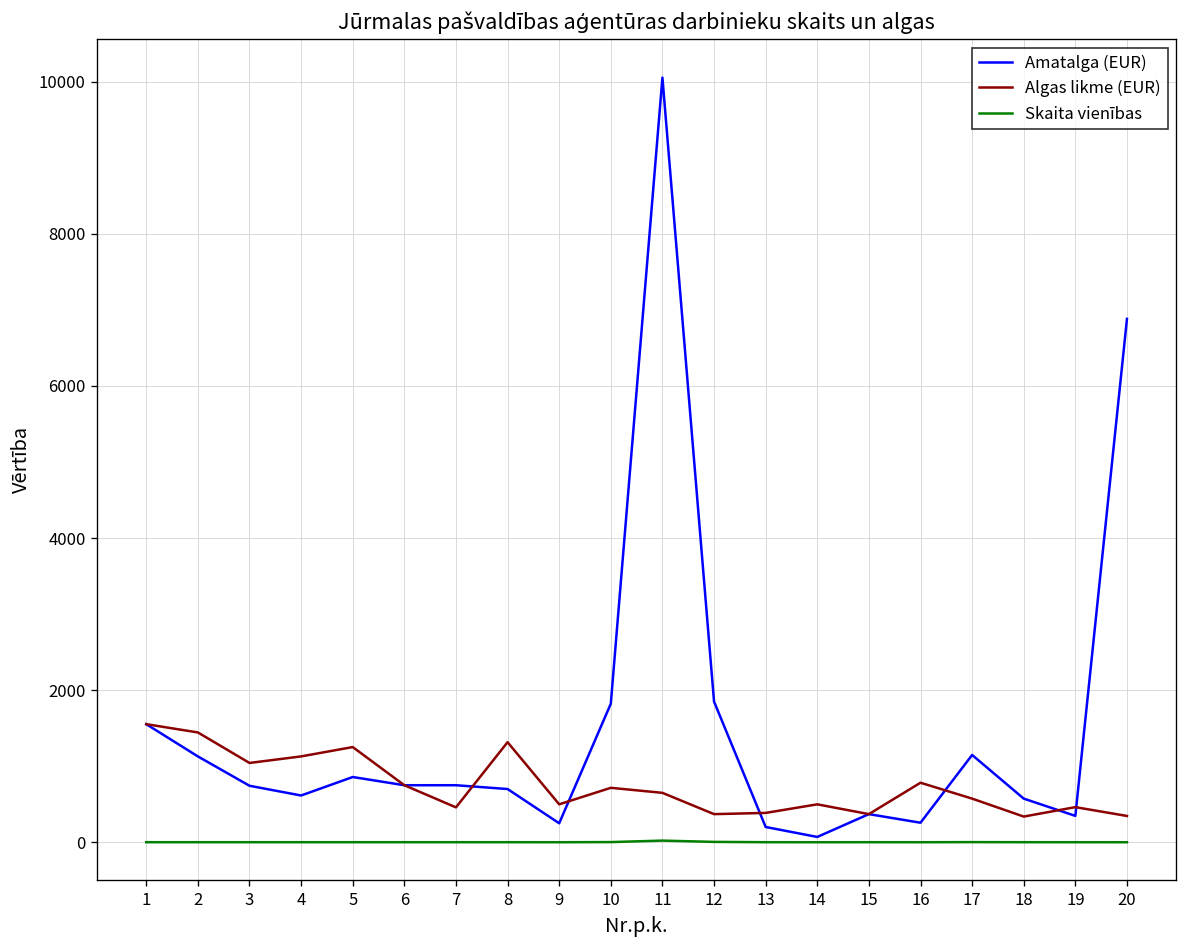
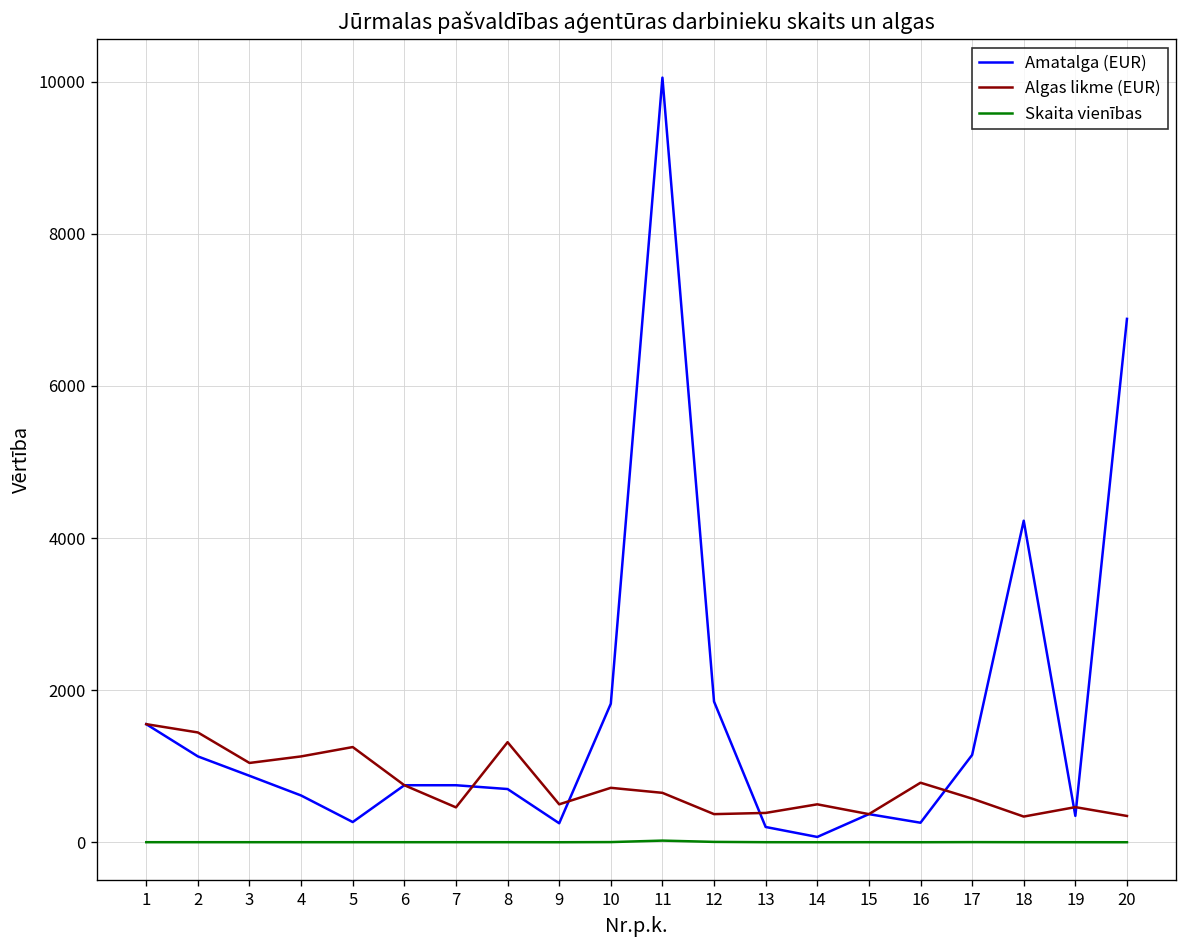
  {
    "Amatalga (EUR)": {
      "2": 1100,
-     "3": 700,
+     "3": 900,
      "4": 600,
-     "5": 900,
+     "5": 300,
      "7": 800,
      "8": 700,
      "9": 300,
      "10": 1800,
      "11": 10100,
      "12": 1900,
      "13": 200,
      "14": 100,
      "16": 300,
      "17": 1100,
-     "18": 600,
+     "18": 4200,
      "19": 300,
      "20": 6900
    },
    "Algas likme (EUR)": {
      "2": 1400,
      "3": 1000,
      "4": 1100,
      "5": 1300,
      "7": 500,
      "8": 1300,
      "9": 500,
      "10": 700,
      "11": 700,
      "12": 400,
      "13": 400,
      "14": 500,
      "16": 800,
      "17": 600,
      "18": 300,
      "19": 500,
      "20": 300
    },
    "Skaita vienības": {
      "1": 0,
      "2": 0,
      "3": 0,
      "4": 0,
      "5": 0,
      "6": 0,
      "7": 0,
      "8": 0,
      "9": 0,
      "10": 0,
      "11": 0,
      "12": 0,
      "13": 0,
      "14": 0,
      "15": 0,
      "16": 0,
      "17": 0,
      "18": 0,
      "19": 0,
      "20": 0
    }
  }
